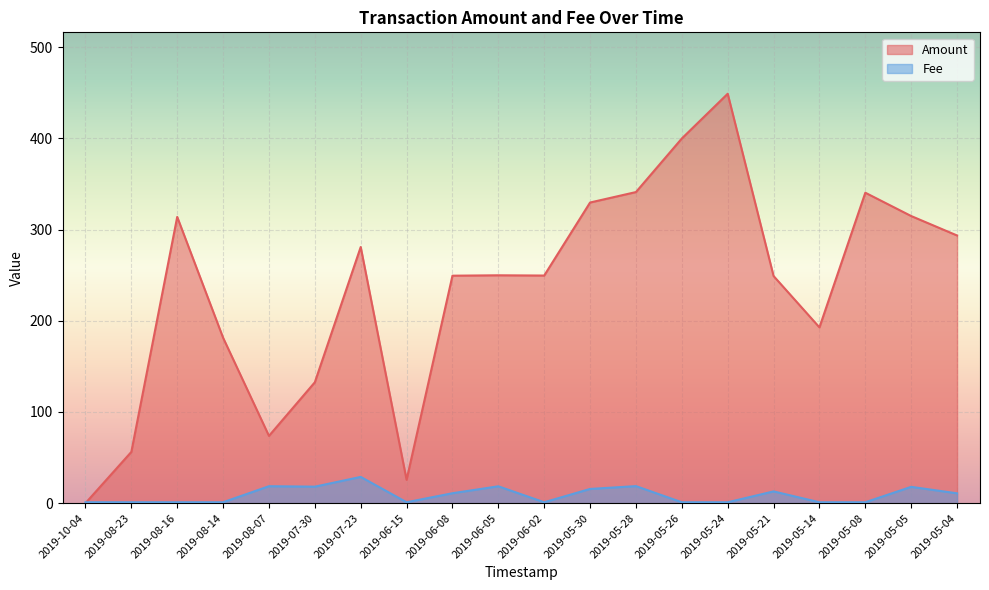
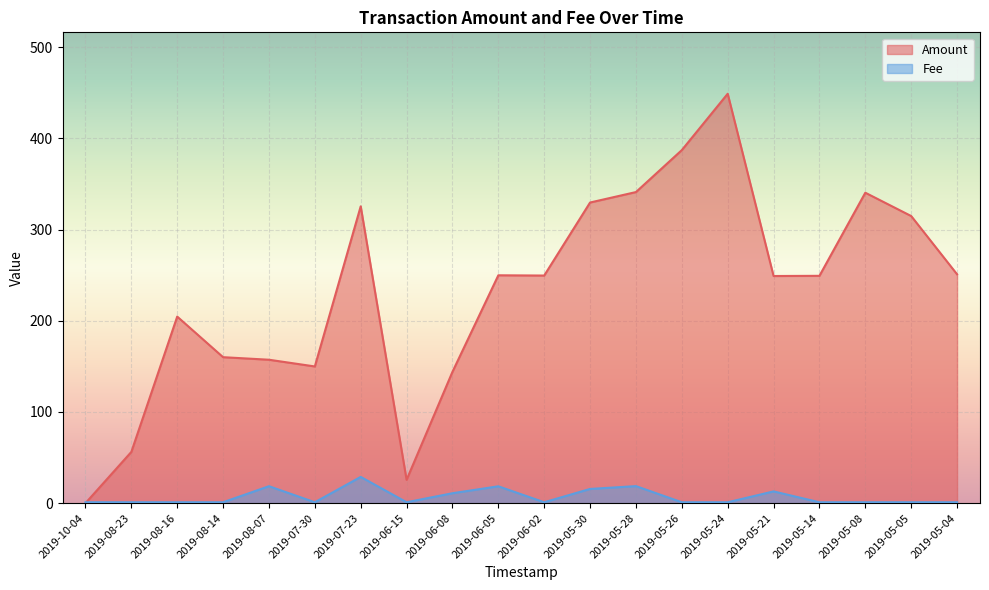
  {
    "Amount": {
      "2019-08-23": 60,
-     "2019-08-16": 310,
-     "2019-08-14": 180,
-     "2019-08-07": 70,
-     "2019-07-30": 130,
-     "2019-07-23": 280,
+     "2019-08-16": 200,
+     "2019-08-14": 160,
+     "2019-08-07": 160,
+     "2019-07-30": 150,
+     "2019-07-23": 330,
      "2019-06-15": 30,
-     "2019-06-08": 250,
+     "2019-06-08": 140,
      "2019-06-05": 250,
      "2019-06-02": 250,
      "2019-05-30": 330,
      "2019-05-28": 340,
-     "2019-05-26": 400,
+     "2019-05-26": 390,
      "2019-05-24": 450,
      "2019-05-21": 250,
-     "2019-05-14": 190,
+     "2019-05-14": 250,
      "2019-05-08": 340,
      "2019-05-05": 310,
-     "2019-05-04": 290
+     "2019-05-04": 250
    },
    "Fee": {
      "2019-08-23": 0,
      "2019-08-16": 0,
      "2019-08-14": 0,
      "2019-08-07": 20,
-     "2019-07-30": 20,
+     "2019-07-30": 0,
      "2019-07-23": 30,
      "2019-06-15": 0,
      "2019-06-08": 10,
      "2019-06-05": 20,
      "2019-06-02": 0,
      "2019-05-30": 20,
      "2019-05-28": 20,
      "2019-05-26": 0,
      "2019-05-24": 0,
      "2019-05-21": 10,
      "2019-05-14": 0,
      "2019-05-08": 0,
-     "2019-05-05": 20,
-     "2019-05-04": 10
+     "2019-05-05": 0,
+     "2019-05-04": 0
    }
  }
